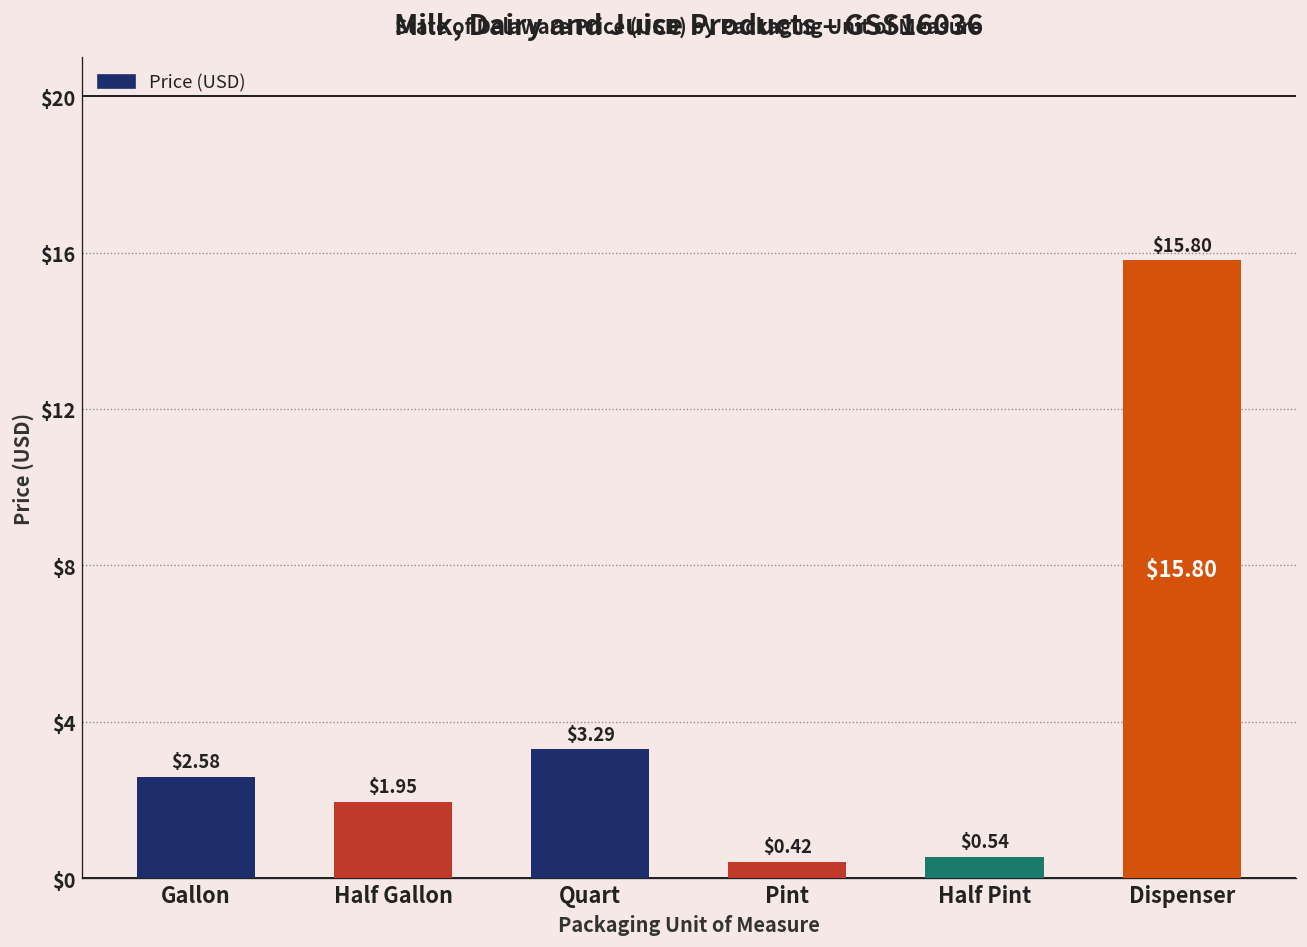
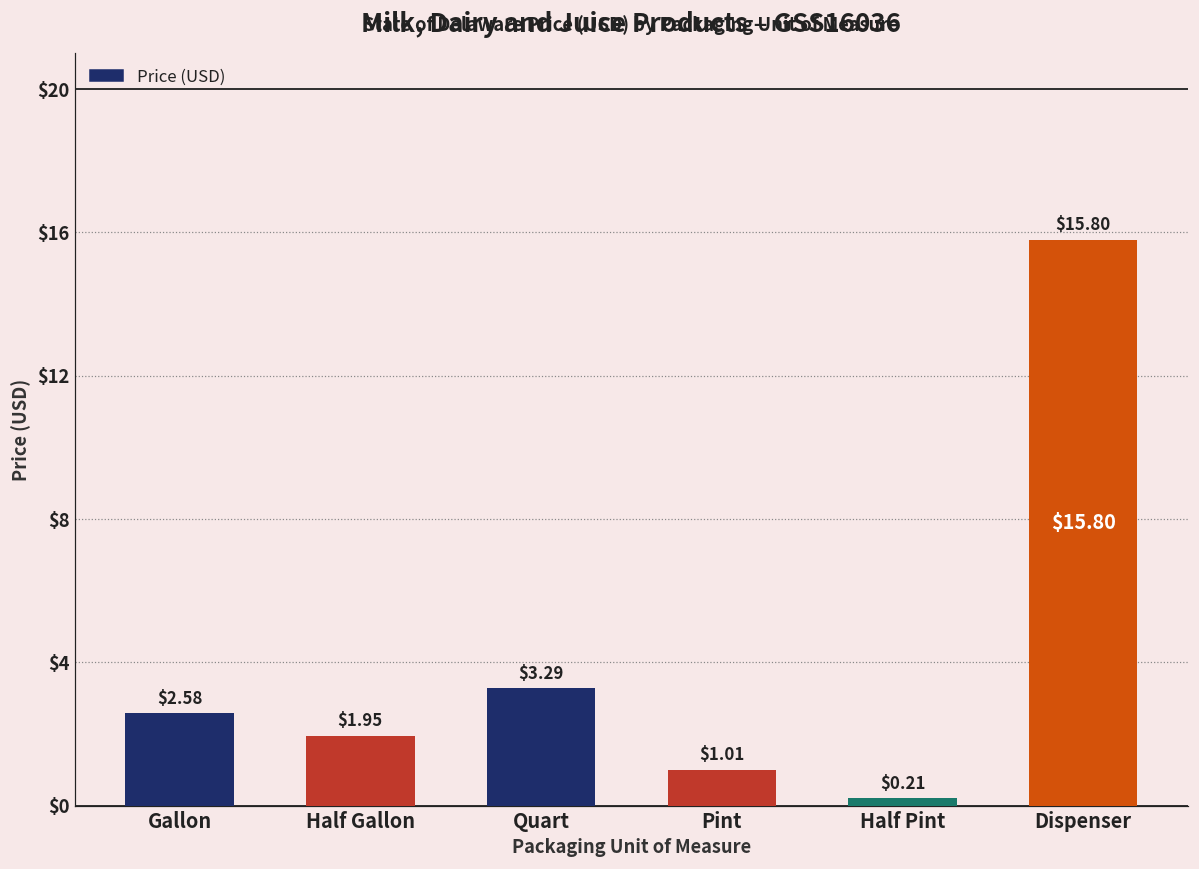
  {
    "Gallon": "$2.58",
    "Half Gallon": "$1.95",
    "Quart": "$3.29",
-   "Pint": "$0.42",
-   "Half Pint": "$0.54",
+   "Pint": "$1.01",
+   "Half Pint": "$0.21",
    "Dispenser": "$15.80"
  }
